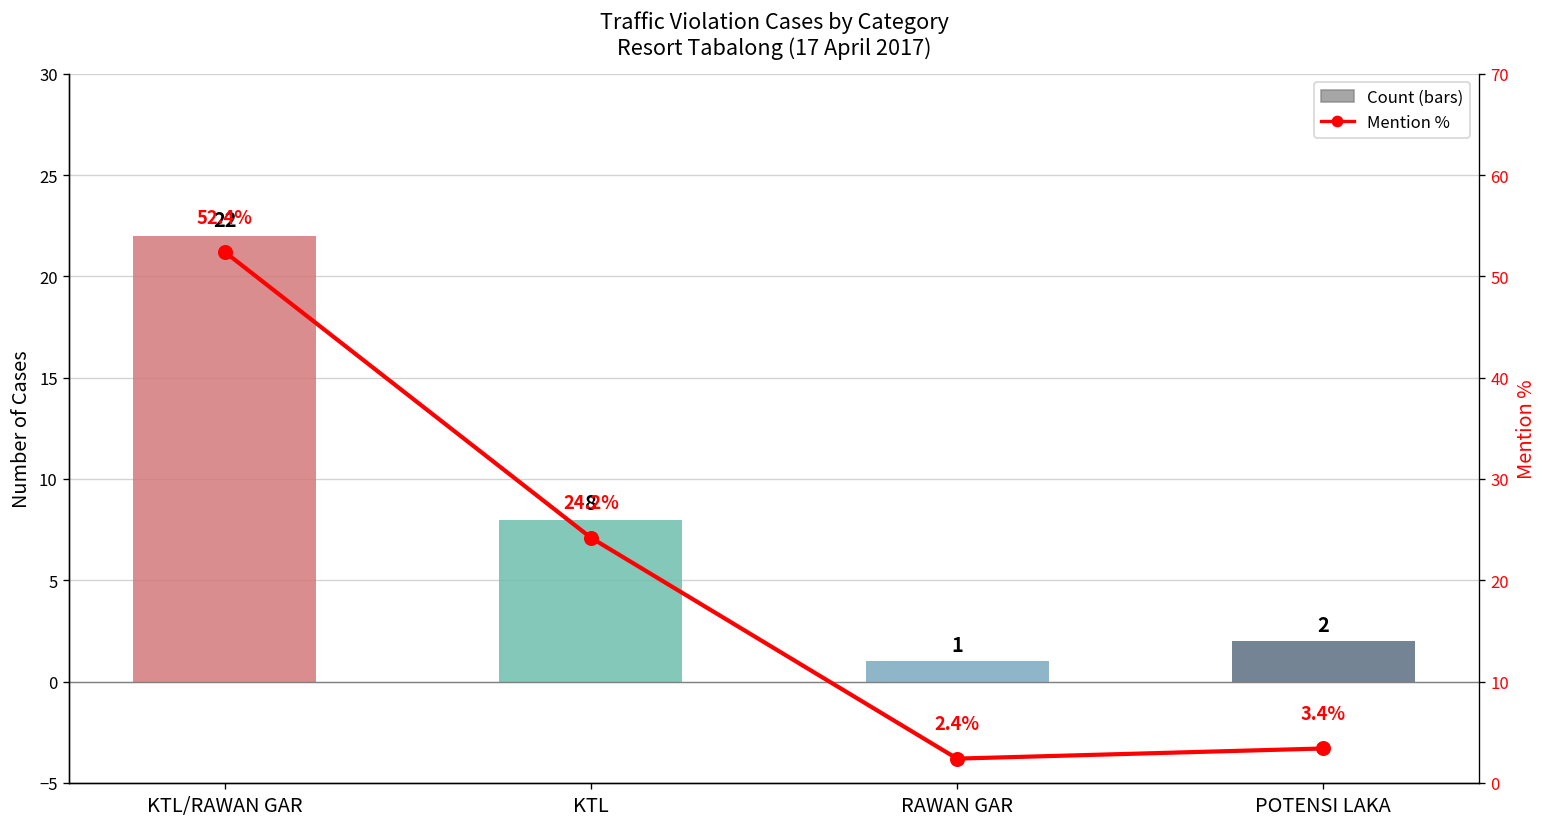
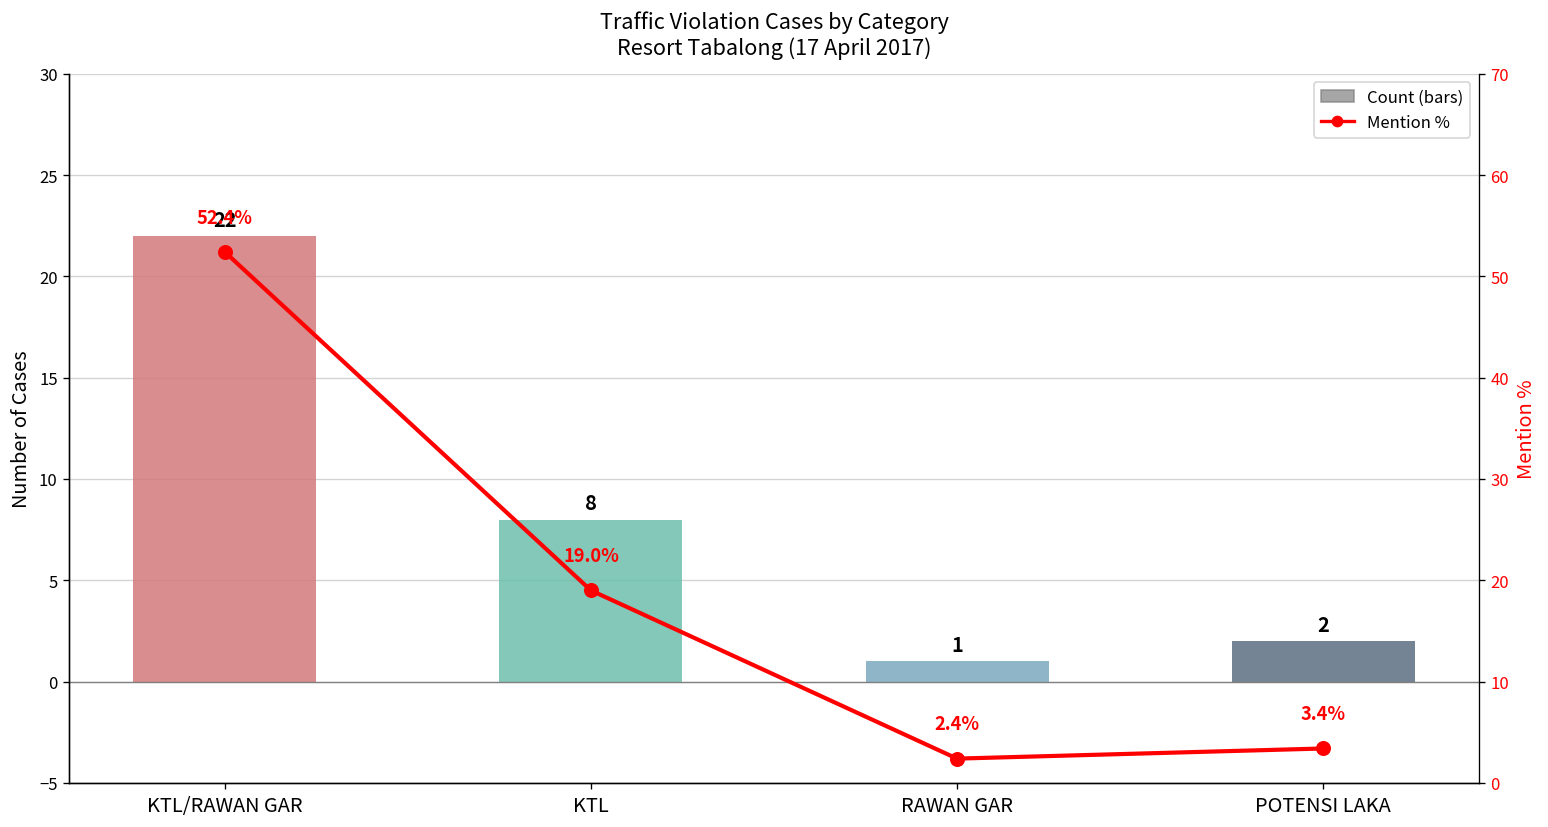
  {
    "Mention %": {
-     "KTL": "24.2%",
+     "KTL": "19.0%",
      "RAWAN GAR": "2.4%",
      "POTENSI LAKA": "3.4%"
    }
  }
